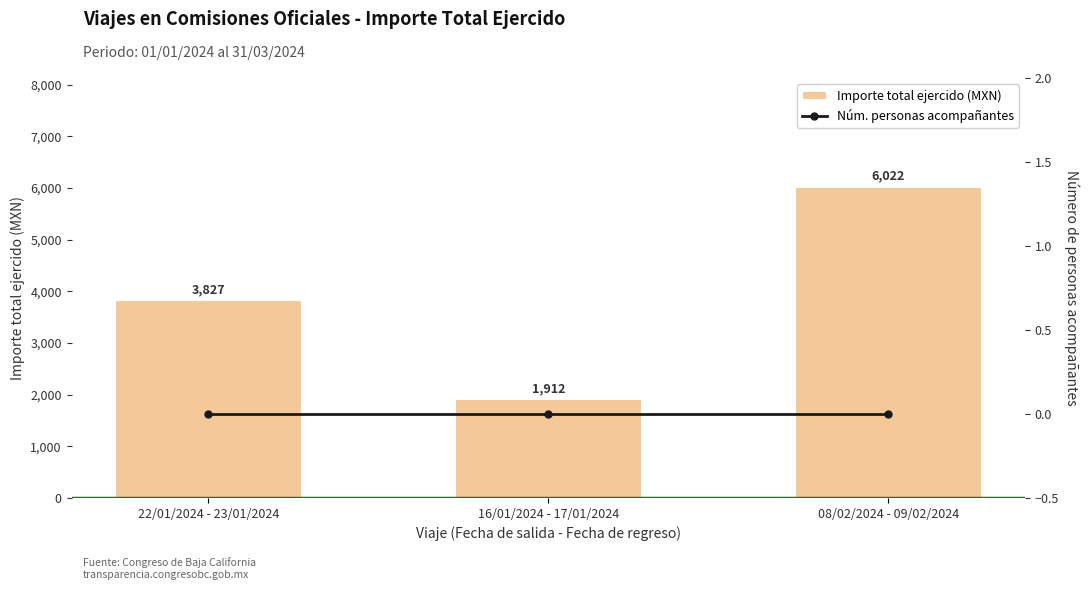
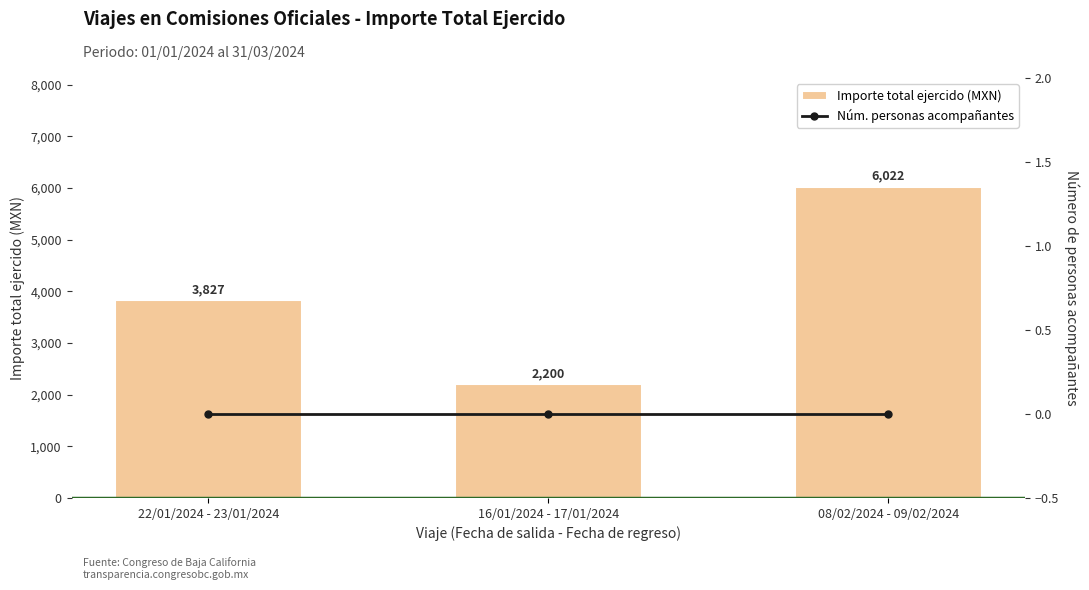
  {
    "Importe total ejercido (MXN)": {
      "22/01/2024 - 23/01/2024": "3,827",
-     "16/01/2024 - 17/01/2024": "1,912",
+     "16/01/2024 - 17/01/2024": "2,200",
      "08/02/2024 - 09/02/2024": "6,022"
    }
  }
